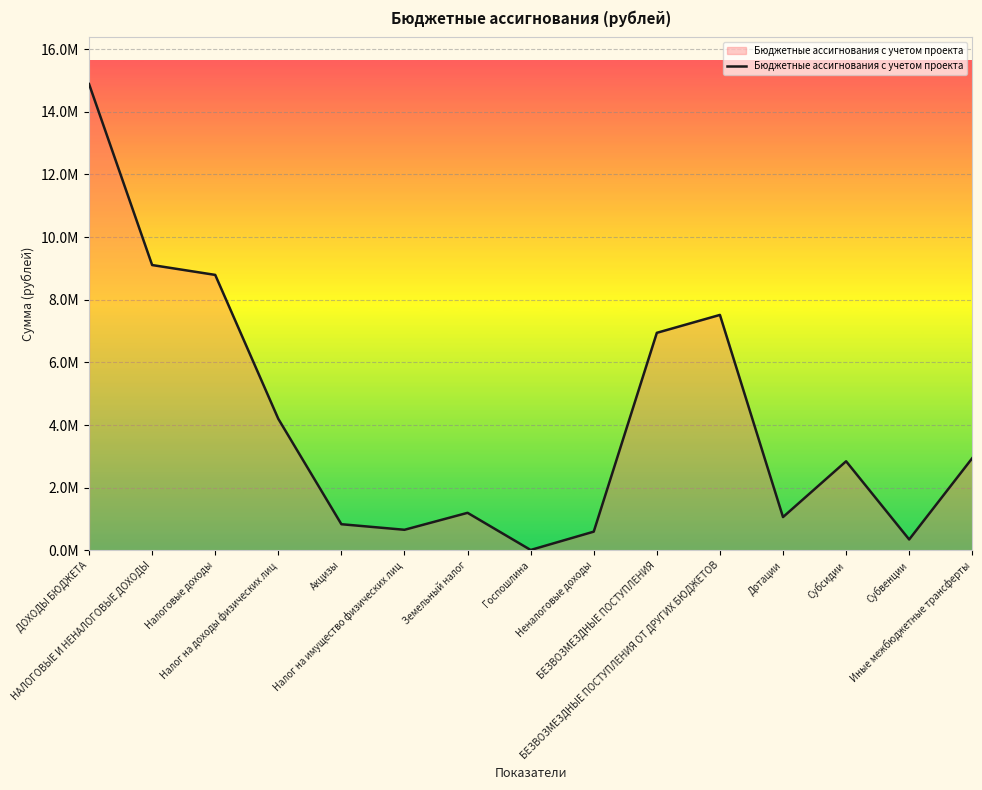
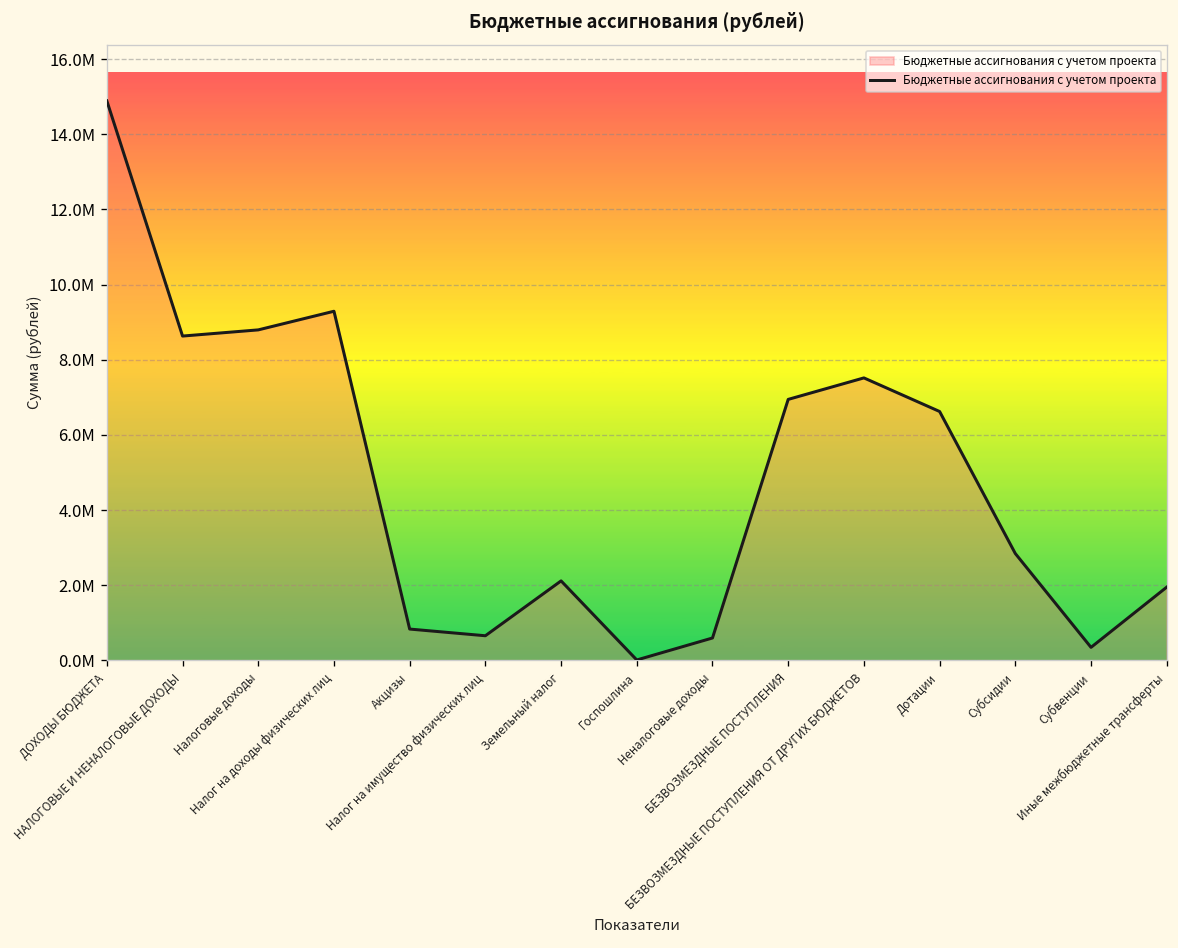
  {
    "ДОХОДЫ БЮДЖЕТА": 14900000,
-   "НАЛОГОВЫЕ И НЕНАЛОГОВЫЕ ДОХОДЫ": 9100000,
+   "НАЛОГОВЫЕ И НЕНАЛОГОВЫЕ ДОХОДЫ": 8600000,
    "Налоговые доходы": 8800000,
-   "Налог на доходы физических лиц": 4200000,
+   "Налог на доходы физических лиц": 9300000,
    "Акцизы": 800000,
    "Налог на имущество физических лиц": 700000,
-   "Земельный налог": 1200000,
+   "Земельный налог": 2100000,
    "Госпошлина": 0,
    "Неналоговые доходы": 600000,
    "БЕЗВОЗМЕЗДНЫЕ ПОСТУПЛЕНИЯ": 6900000,
    "БЕЗВОЗМЕЗДНЫЕ ПОСТУПЛЕНИЯ ОТ ДРУГИХ БЮДЖЕТОВ": 7500000,
-   "Дотации": 1100000,
+   "Дотации": 6600000,
    "Субсидии": 2800000,
    "Субвенции": 300000,
-   "Иные межбюджетные трансферты": 2900000
+   "Иные межбюджетные трансферты": 1900000
  }
